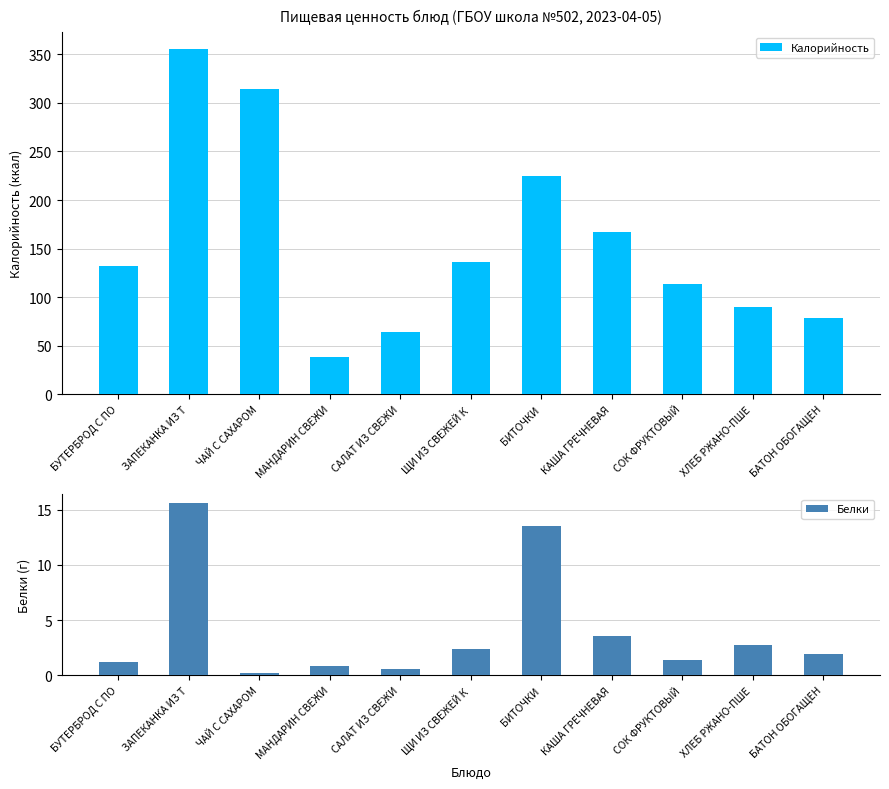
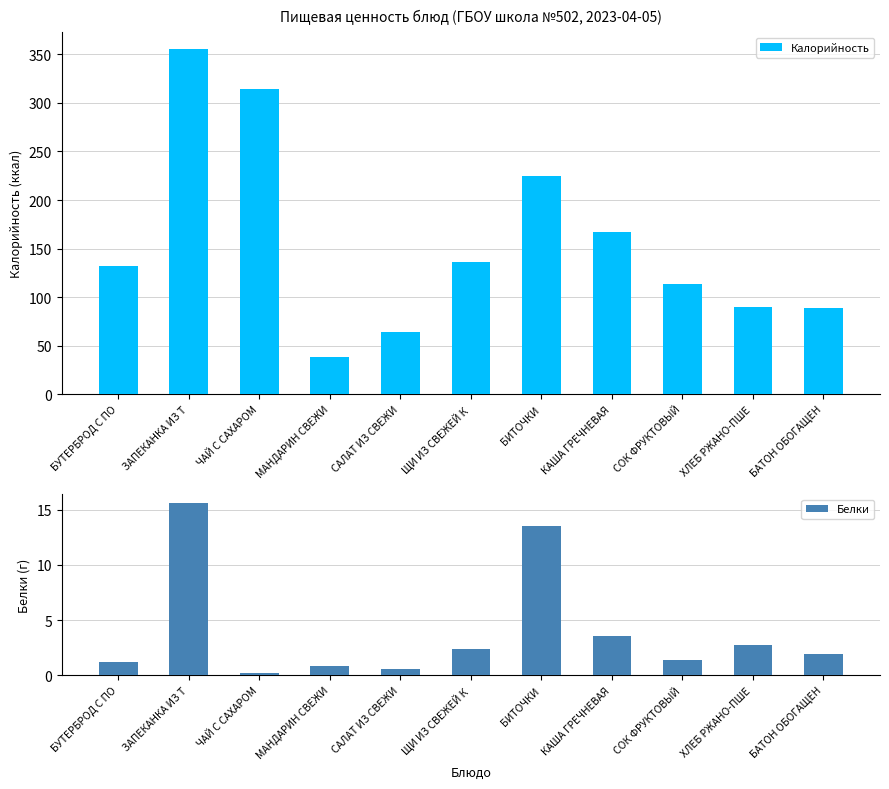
  {
    "Пищевая ценность блюд (ГБОУ школа №502, 2023-04-05)": {
      "БУТЕРБРОД С ПО": 130,
      "ЗАПЕКАНКА ИЗ Т": 360,
      "ЧАЙ С САХАРОМ": 310,
      "МАНДАРИН СВЕЖИ": 40,
      "САЛАТ ИЗ СВЕЖИ": 60,
      "ЩИ ИЗ СВЕЖЕЙ К": 140,
      "БИТОЧКИ": 230,
      "КАША ГРЕЧНЕВАЯ": 170,
      "СОК ФРУКТОВЫЙ": 110,
      "ХЛЕБ РЖАНО-ПШЕ": 90,
-     "БАТОН ОБОГАЩЕН": 80
+     "БАТОН ОБОГАЩЕН": 90
    }
  }
